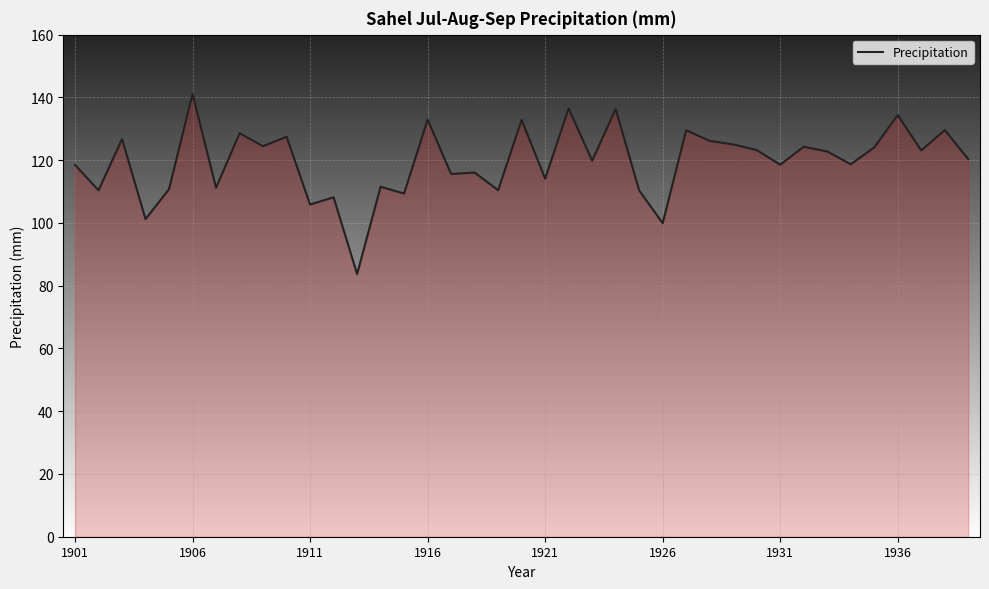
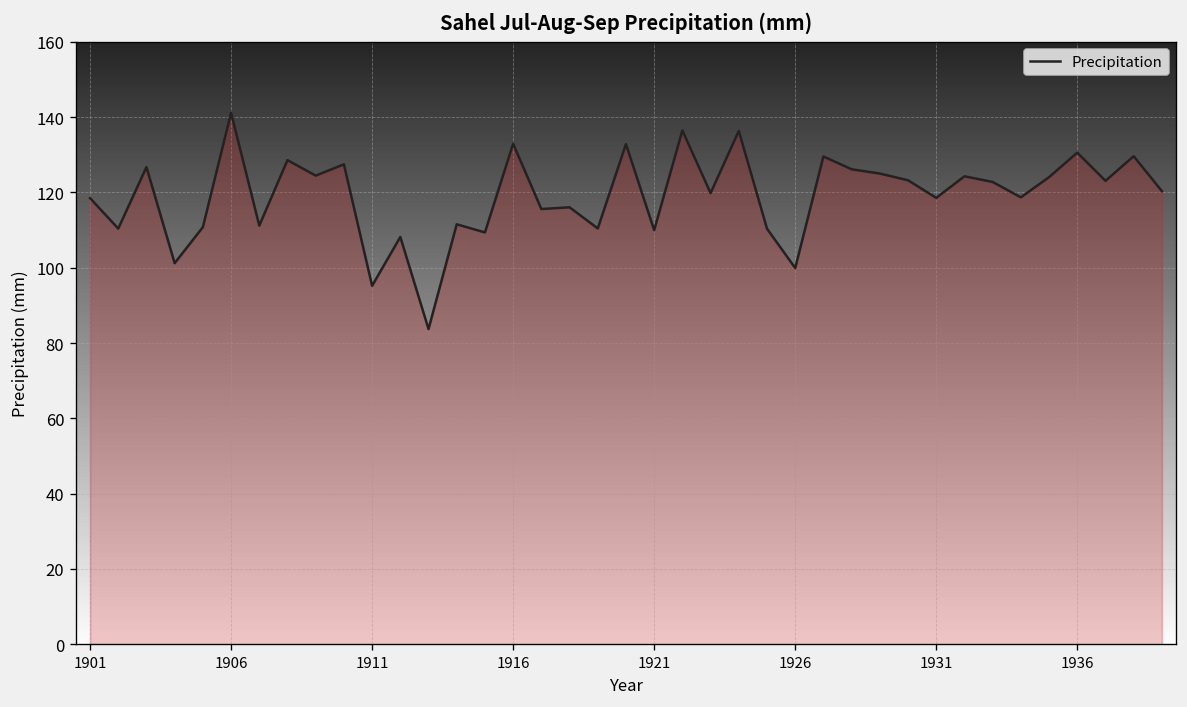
  {
    "1901": 118,
    "1906": 141,
-   "1911": 106,
+   "1911": 95,
    "1916": 133,
-   "1921": 114,
+   "1921": 110,
    "1926": 100,
    "1931": 119,
-   "1936": 134
+   "1936": 131
  }
